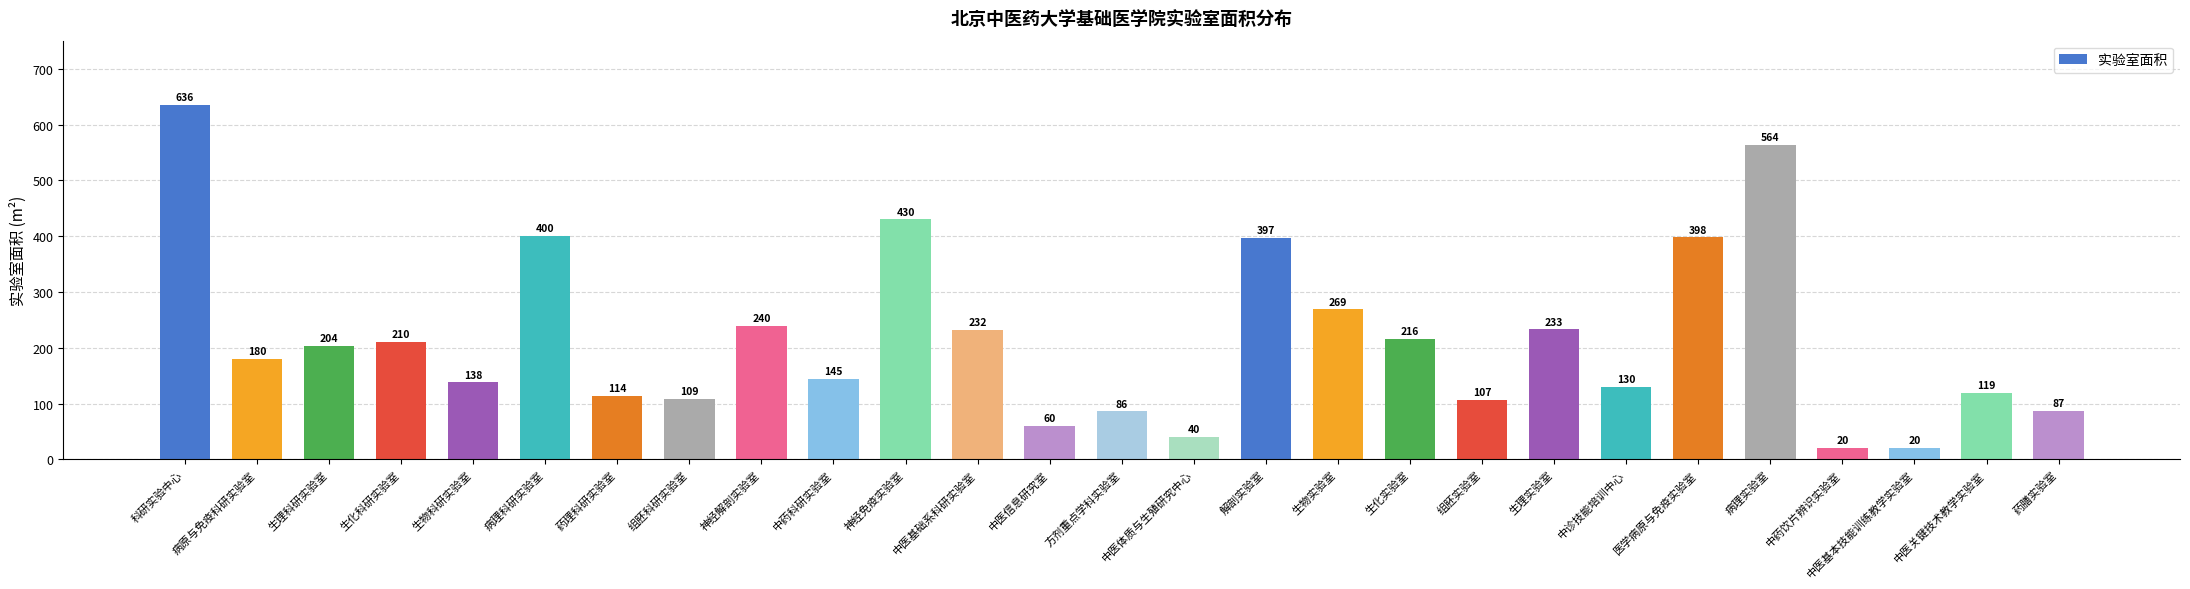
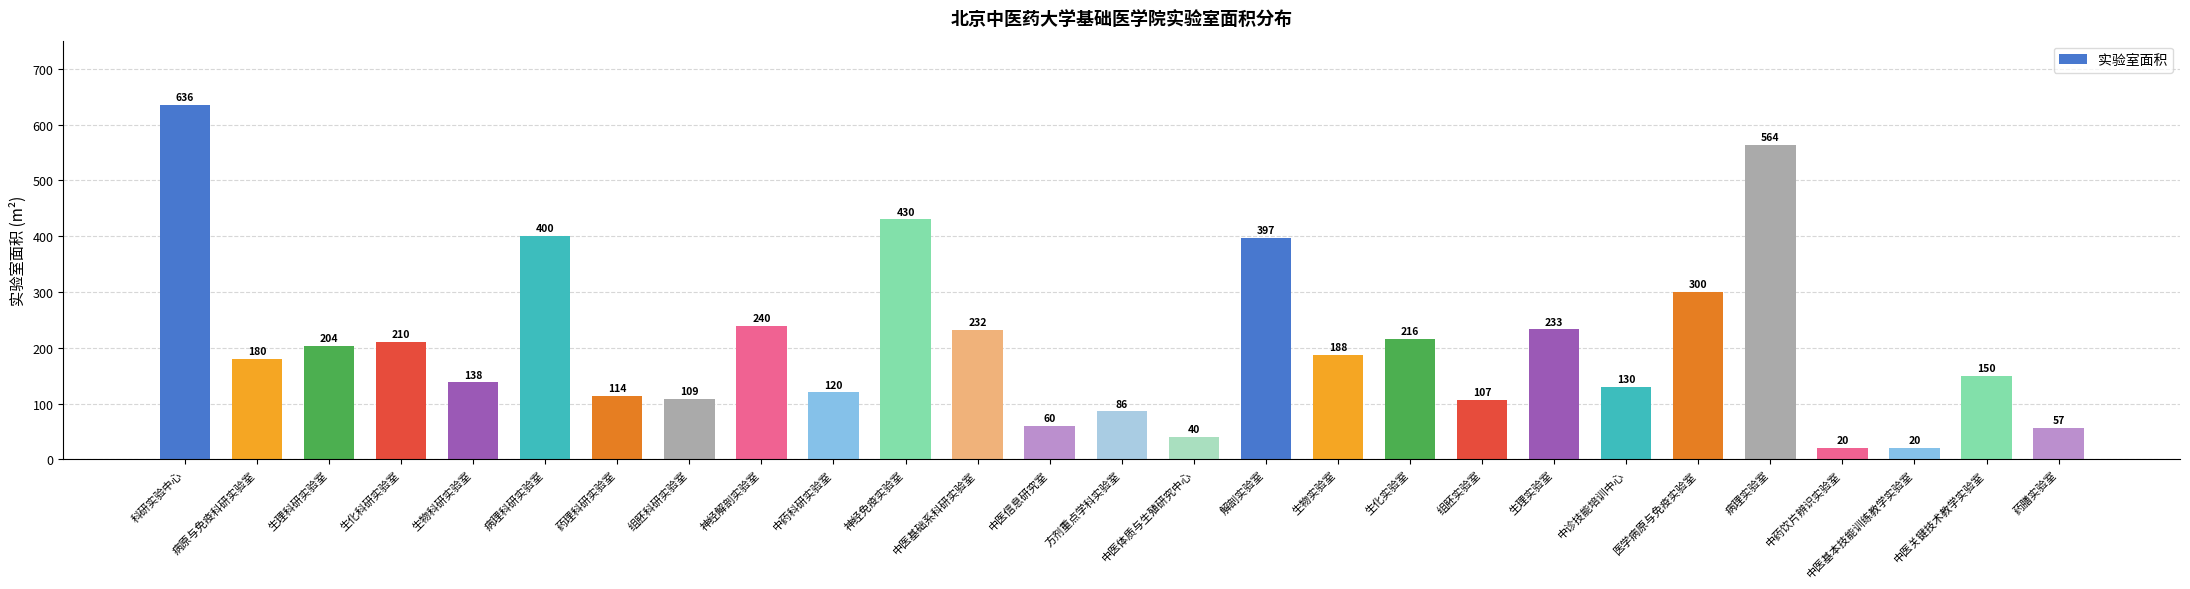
  {
    "科研实验中心": 636,
    "病原与免疫科研实验室": 180,
    "生理科研实验室": 204,
    "生化科研实验室": 210,
    "生物科研实验室": 138,
    "病理科研实验室": 400,
    "药理科研实验室": 114,
    "组胚科研实验室": 109,
    "神经解剖实验室": 240,
-   "中药科研实验室": 145,
+   "中药科研实验室": 120,
    "神经免疫实验室": 430,
    "中医基础系科研实验室": 232,
    "中医信息研究室": 60,
    "方剂重点学科实验室": 86,
    "中医体质与生殖研究中心": 40,
    "解剖实验室": 397,
-   "生物实验室": 269,
+   "生物实验室": 188,
    "生化实验室": 216,
    "组胚实验室": 107,
    "生理实验室": 233,
    "中诊技能培训中心": 130,
-   "医学病原与免疫实验室": 398,
+   "医学病原与免疫实验室": 300,
    "病理实验室": 564,
    "中药饮片辨识实验室": 20,
    "中医基本技能训练教学实验室": 20,
-   "中医关键技术教学实验室": 119,
-   "药膳实验室": 87
+   "中医关键技术教学实验室": 150,
+   "药膳实验室": 57
  }
